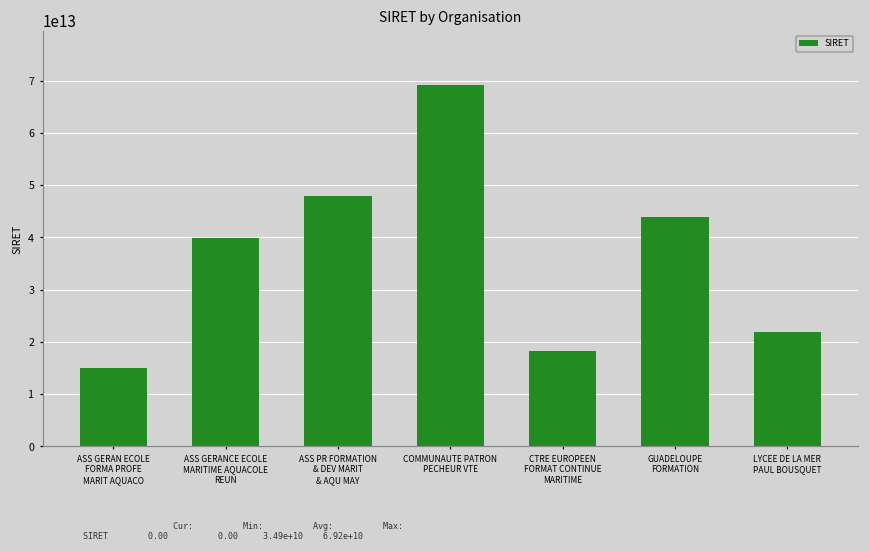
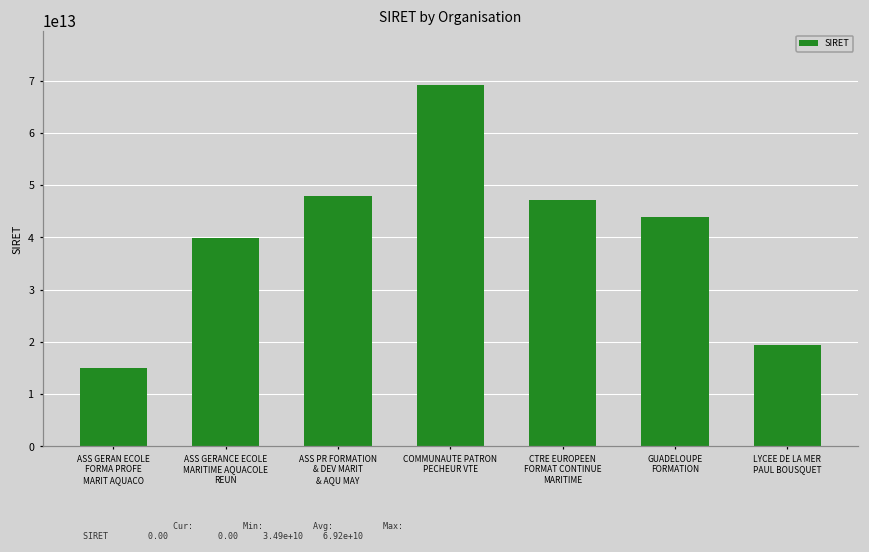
  {
    "ASS GERAN ECOLE FORMA PROFE MARIT AQUACO": 15000000000000,
    "ASS GERANCE ECOLE MARITIME AQUACOLE REUN": 40000000000000,
    "ASS PR FORMATION & DEV MARIT & AQU MAY": 48000000000000,
    "COMMUNAUTE PATRON PECHEUR VTE": 69000000000000,
-   "CTRE EUROPEEN FORMAT CONTINUE MARITIME": 18000000000000,
+   "CTRE EUROPEEN FORMAT CONTINUE MARITIME": 47000000000000,
    "GUADELOUPE FORMATION": 44000000000000,
-   "LYCEE DE LA MER PAUL BOUSQUET": 22000000000000
+   "LYCEE DE LA MER PAUL BOUSQUET": 19000000000000
  }
